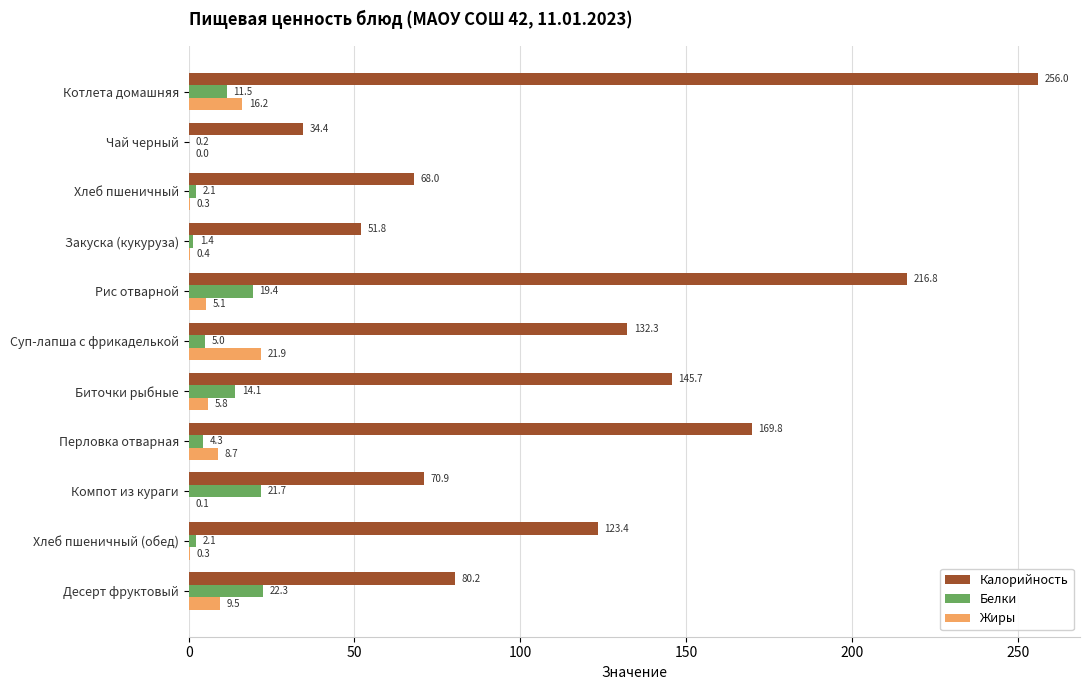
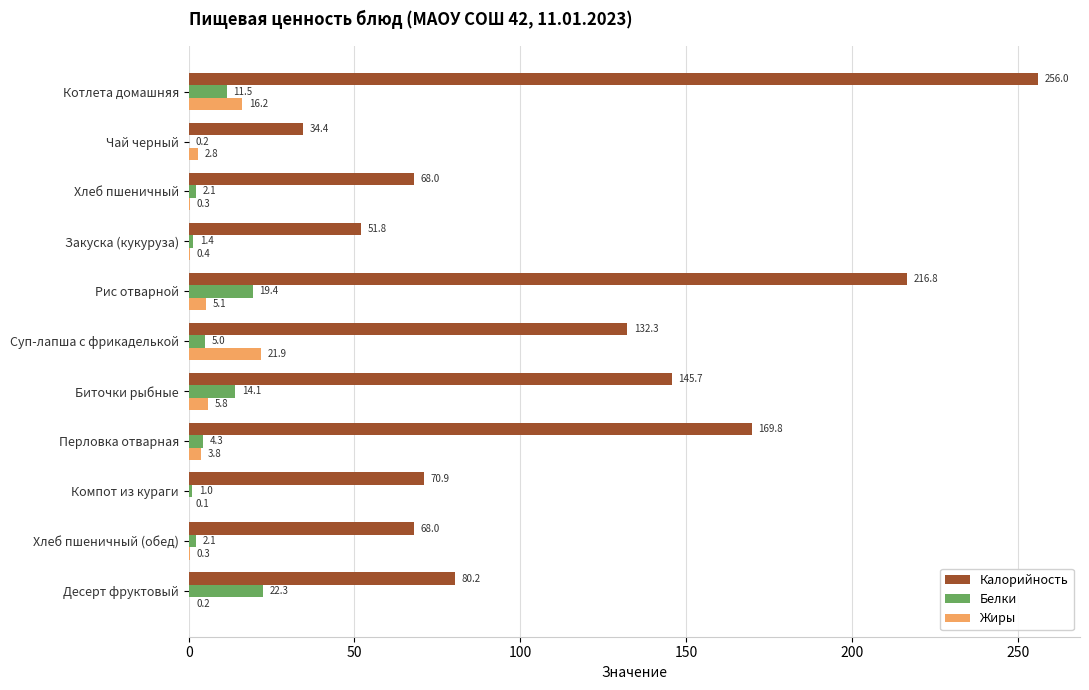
  {
    "Калорийность": {
      "Котлета домашняя": 256.0,
      "Чай черный": 34.4,
      "Хлеб пшеничный": 68.0,
      "Закуска (кукуруза)": 51.8,
      "Рис отварной": 216.8,
      "Суп-лапша с фрикаделькой": 132.3,
      "Биточки рыбные": 145.7,
      "Перловка отварная": 169.8,
      "Компот из кураги": 70.9,
-     "Хлеб пшеничный (обед)": 123.4,
+     "Хлеб пшеничный (обед)": 68.0,
      "Десерт фруктовый": 80.2
    },
    "Белки": {
      "Котлета домашняя": 11.5,
      "Чай черный": 0.2,
      "Хлеб пшеничный": 2.1,
      "Закуска (кукуруза)": 1.4,
      "Рис отварной": 19.4,
      "Суп-лапша с фрикаделькой": 5.0,
      "Биточки рыбные": 14.1,
      "Перловка отварная": 4.3,
-     "Компот из кураги": 21.7,
+     "Компот из кураги": 1.0,
      "Хлеб пшеничный (обед)": 2.1,
      "Десерт фруктовый": 22.3
    },
    "Жиры": {
      "Котлета домашняя": 16.2,
-     "Чай черный": 0.0,
+     "Чай черный": 2.8,
      "Хлеб пшеничный": 0.3,
      "Закуска (кукуруза)": 0.4,
      "Рис отварной": 5.1,
      "Суп-лапша с фрикаделькой": 21.9,
      "Биточки рыбные": 5.8,
-     "Перловка отварная": 8.7,
+     "Перловка отварная": 3.8,
      "Компот из кураги": 0.1,
      "Хлеб пшеничный (обед)": 0.3,
-     "Десерт фруктовый": 9.5
+     "Десерт фруктовый": 0.2
    }
  }
